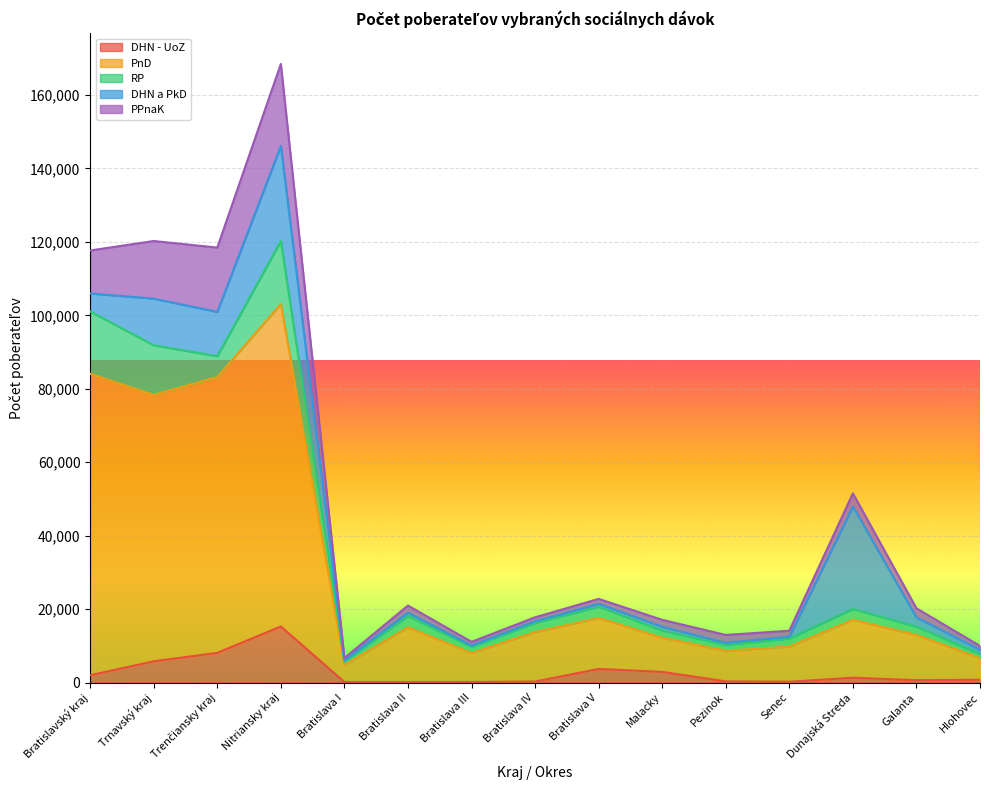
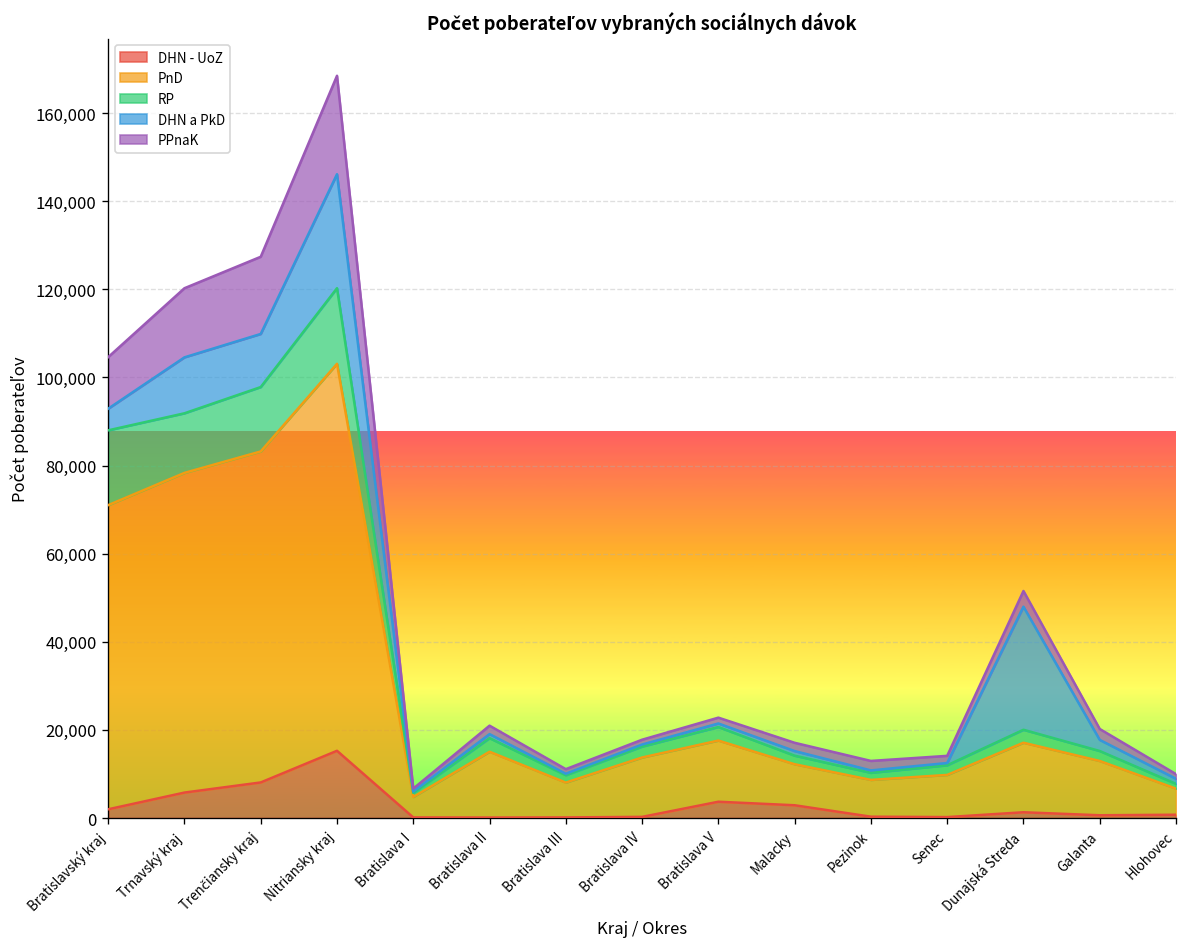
  {
    "DHN - UoZ": {
      "Bratislavský kraj": "2,000",
      "Trnavský kraj": "6,000",
      "Trenčiansky kraj": "8,000",
      "Nitriansky kraj": "15,000",
      "Bratislava I": "0",
      "Bratislava II": "0",
      "Bratislava III": "0",
      "Bratislava IV": "0",
      "Bratislava V": "4,000",
      "Malacky": "3,000",
      "Pezinok": "0",
      "Senec": "0",
      "Dunajská Streda": "1,000",
      "Galanta": "1,000",
      "Hlohovec": "1,000"
    },
    "PnD": {
-     "Bratislavský kraj": "82,000",
+     "Bratislavský kraj": "69,000",
      "Trnavský kraj": "73,000",
      "Trenčiansky kraj": "75,000",
      "Nitriansky kraj": "88,000",
      "Bratislava I": "5,000",
      "Bratislava II": "15,000",
      "Bratislava III": "8,000",
      "Bratislava IV": "13,000",
      "Bratislava V": "14,000",
      "Malacky": "9,000",
      "Pezinok": "8,000",
      "Senec": "10,000",
      "Dunajská Streda": "16,000",
      "Galanta": "12,000",
      "Hlohovec": "6,000"
    },
    "RP": {
      "Bratislavský kraj": "17,000",
      "Trnavský kraj": "14,000",
-     "Trenčiansky kraj": "6,000",
+     "Trenčiansky kraj": "15,000",
      "Nitriansky kraj": "17,000",
      "Bratislava II": "3,000",
      "Bratislava V": "3,000",
      "Malacky": "2,000",
      "Dunajská Streda": "3,000",
      "Galanta": "2,000",
      "Hlohovec": "1,000"
    },
    "DHN a PkD": {
      "Bratislavský kraj": "5,000",
      "Trnavský kraj": "13,000",
      "Trenčiansky kraj": "12,000",
      "Nitriansky kraj": "26,000",
      "Bratislava II": "1,000",
      "Bratislava V": "1,000",
      "Malacky": "1,000",
      "Dunajská Streda": "28,000",
      "Galanta": "3,000",
      "Hlohovec": "1,000"
    },
    "PPnaK": {
      "Bratislavský kraj": "12,000",
      "Trnavský kraj": "16,000",
      "Trenčiansky kraj": "18,000",
      "Nitriansky kraj": "22,000",
      "Bratislava II": "2,000",
      "Bratislava III": "1,000",
      "Bratislava IV": "1,000",
      "Bratislava V": "1,000",
      "Malacky": "2,000",
      "Pezinok": "2,000",
      "Senec": "2,000",
      "Dunajská Streda": "4,000",
      "Galanta": "2,000",
      "Hlohovec": "1,000"
    }
  }
